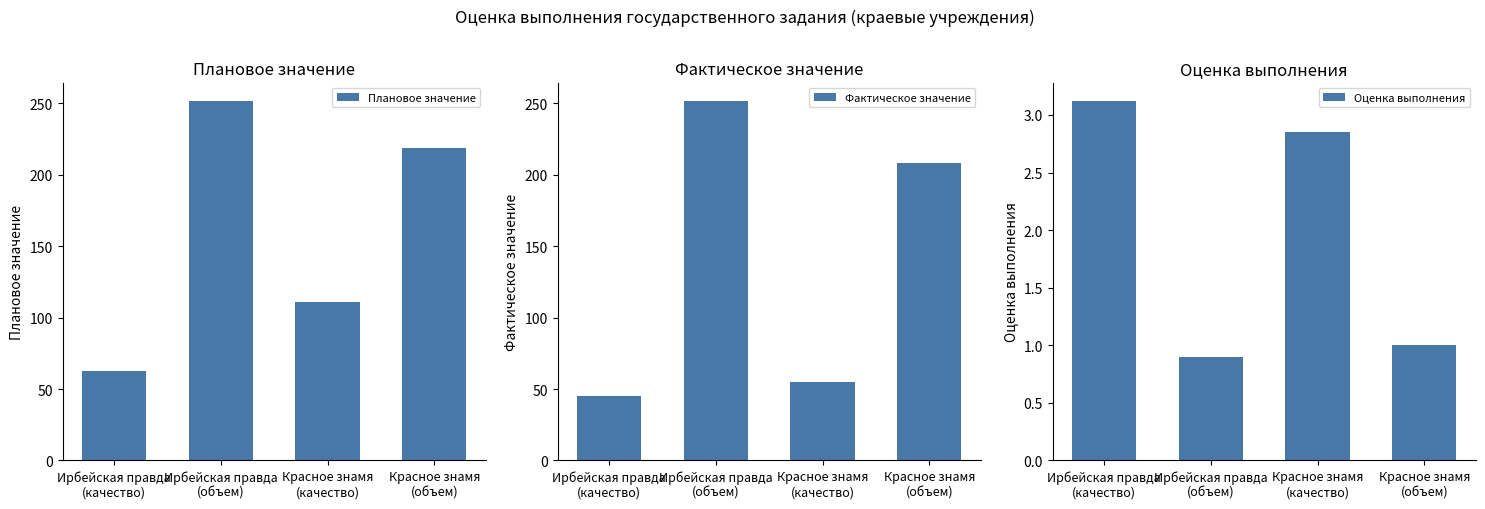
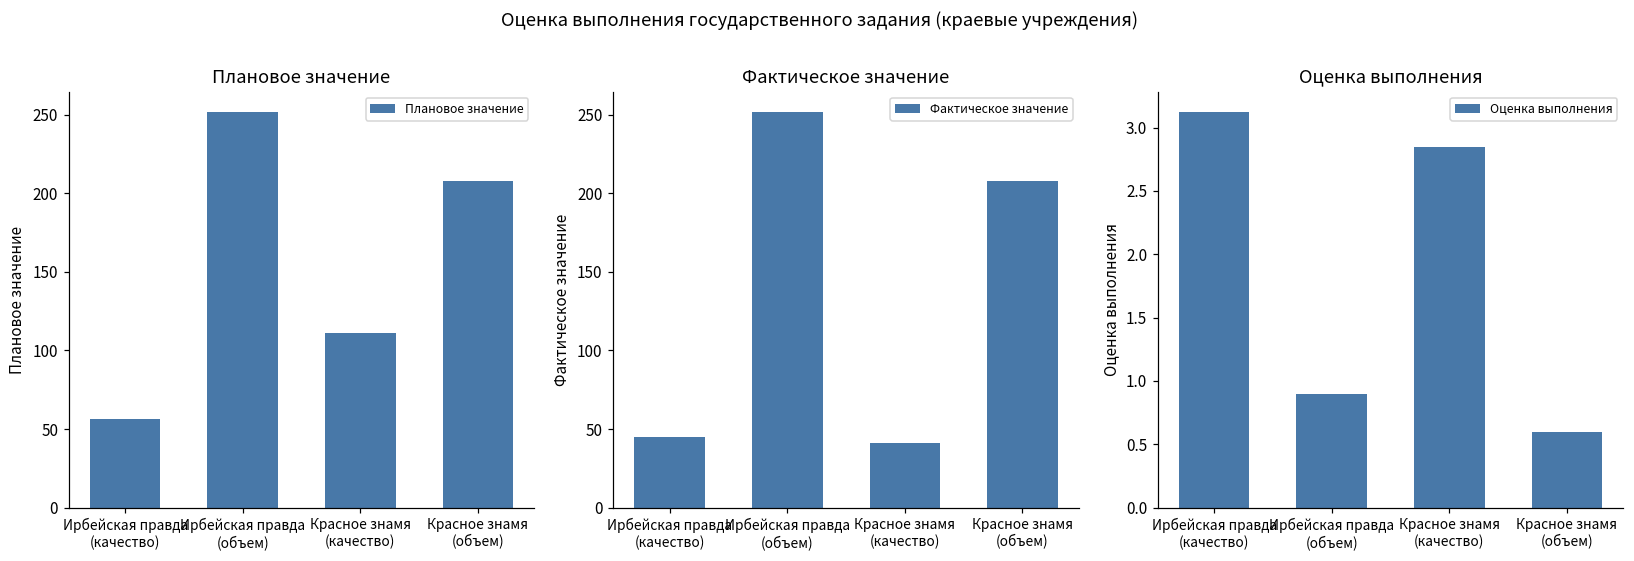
  {
    "Плановое значение": {
-     "Ирбейская правда (качество)": 63,
+     "Ирбейская правда (качество)": 57,
      "Ирбейская правда (объем)": 252,
      "Красное знамя (качество)": 111,
-     "Красное знамя (объем)": 219
+     "Красное знамя (объем)": 208
    },
    "Фактическое значение": {
      "Ирбейская правда (качество)": 45,
      "Ирбейская правда (объем)": 252,
-     "Красное знамя (качество)": 55,
+     "Красное знамя (качество)": 41,
      "Красное знамя (объем)": 208
    },
    "Оценка выполнения": {
      "Ирбейская правда (качество)": 3.13,
      "Ирбейская правда (объем)": 0.9,
      "Красное знамя (качество)": 2.85,
-     "Красное знамя (объем)": 1.0
+     "Красное знамя (объем)": 0.6
    }
  }
